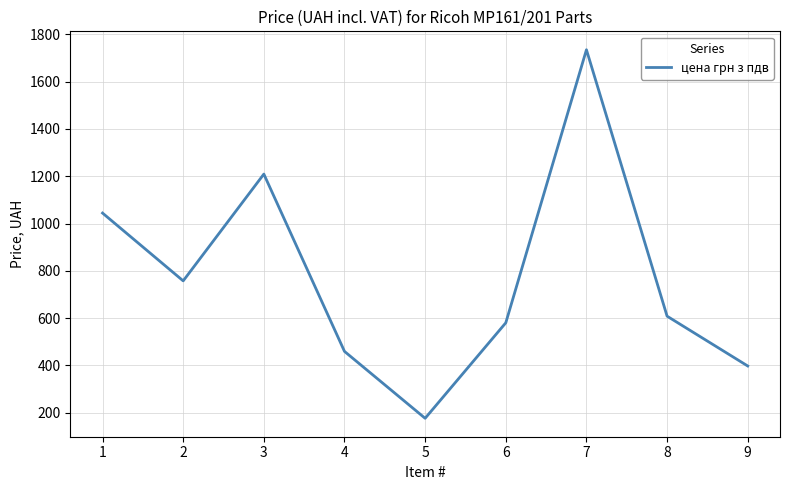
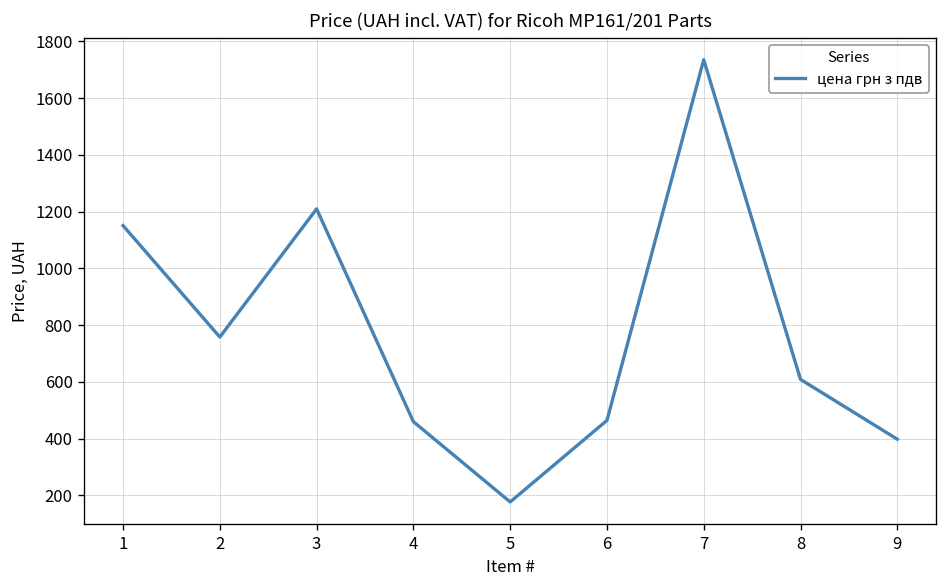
  {
-   "1": 1040,
+   "1": 1150,
    "2": 760,
    "3": 1210,
    "4": 460,
    "5": 180,
-   "6": 580,
+   "6": 460,
    "7": 1740,
    "8": 610,
    "9": 400
  }
